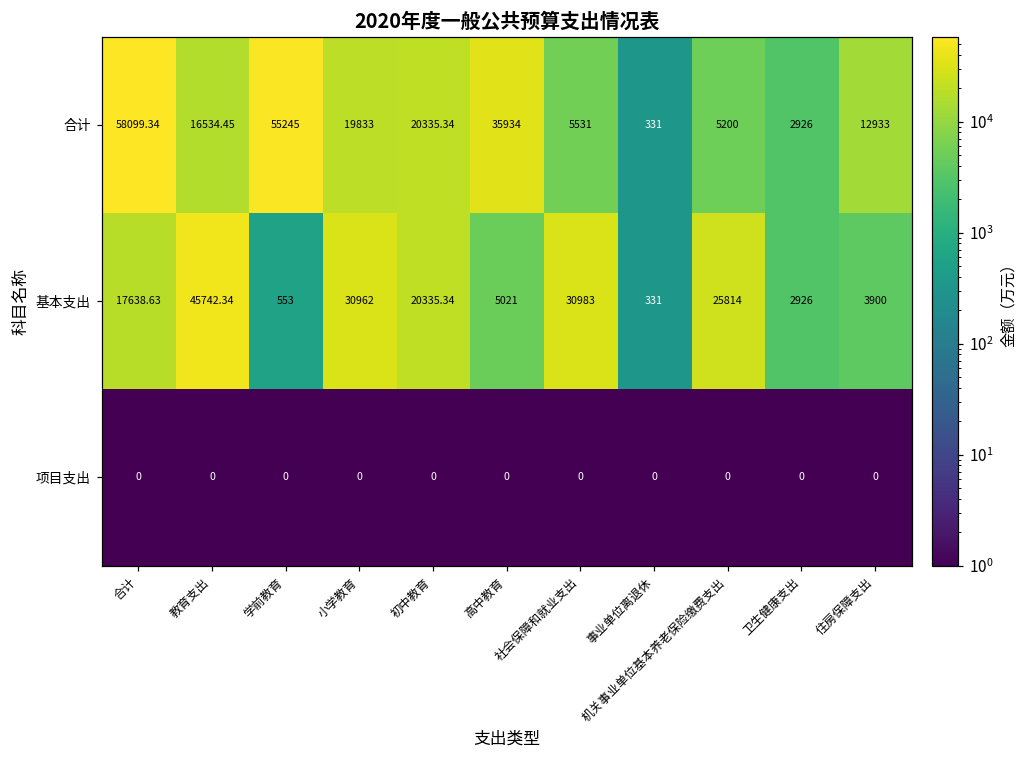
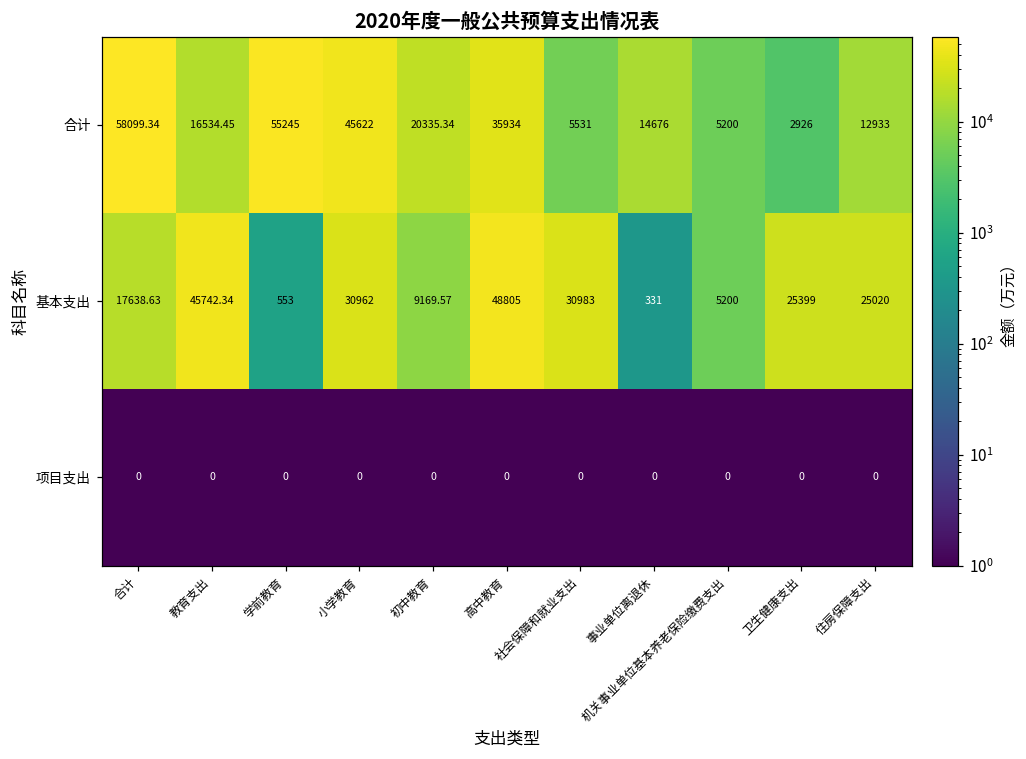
  {
    "合计": {
      "合计": 58099.34,
      "教育支出": 16534.45,
      "学前教育": 55245,
-     "小学教育": 19833,
+     "小学教育": 45622,
      "初中教育": 20335.34,
      "高中教育": 35934,
      "社会保障和就业支出": 5531,
-     "事业单位离退休": 331,
+     "事业单位离退休": 14676,
      "机关事业单位基本养老保险缴费支出": 5200,
      "卫生健康支出": 2926,
      "住房保障支出": 12933
    },
    "基本支出": {
      "合计": 17638.63,
      "教育支出": 45742.34,
      "学前教育": 553,
      "小学教育": 30962,
-     "初中教育": 20335.34,
-     "高中教育": 5021,
+     "初中教育": 9169.57,
+     "高中教育": 48805,
      "社会保障和就业支出": 30983,
      "事业单位离退休": 331,
-     "机关事业单位基本养老保险缴费支出": 25814,
-     "卫生健康支出": 2926,
-     "住房保障支出": 3900
+     "机关事业单位基本养老保险缴费支出": 5200,
+     "卫生健康支出": 25399,
+     "住房保障支出": 25020
    },
    "项目支出": {
      "合计": 0,
      "教育支出": 0,
      "学前教育": 0,
      "小学教育": 0,
      "初中教育": 0,
      "高中教育": 0,
      "社会保障和就业支出": 0,
      "事业单位离退休": 0,
      "机关事业单位基本养老保险缴费支出": 0,
      "卫生健康支出": 0,
      "住房保障支出": 0
    }
  }
